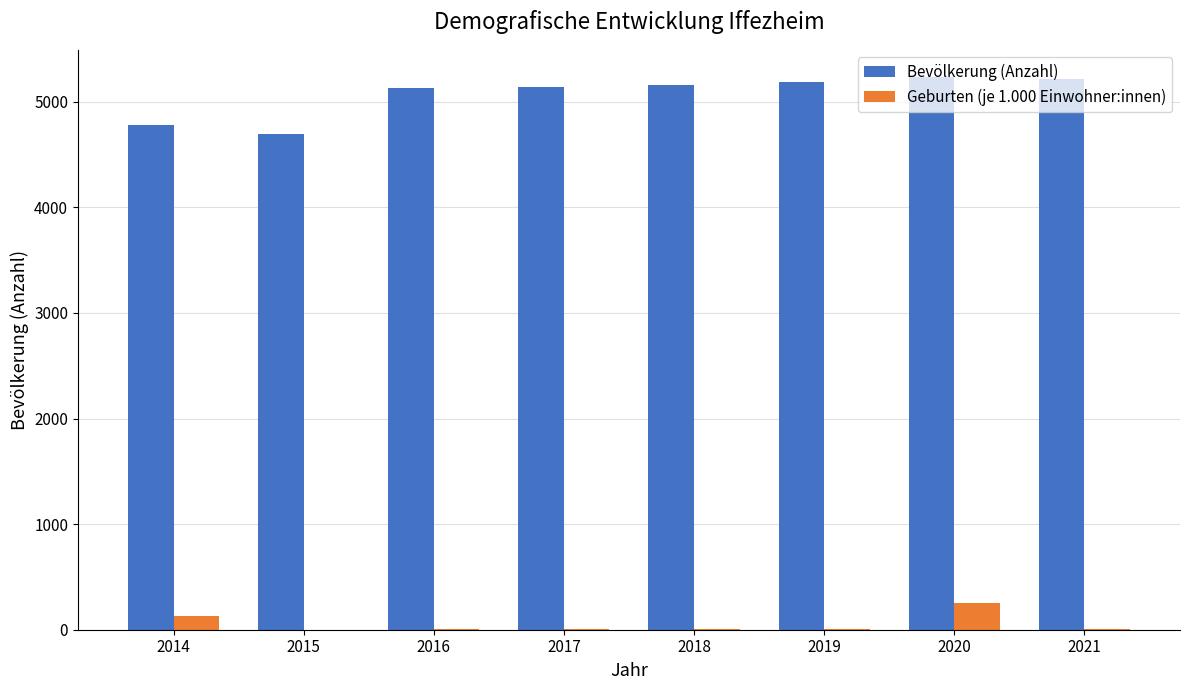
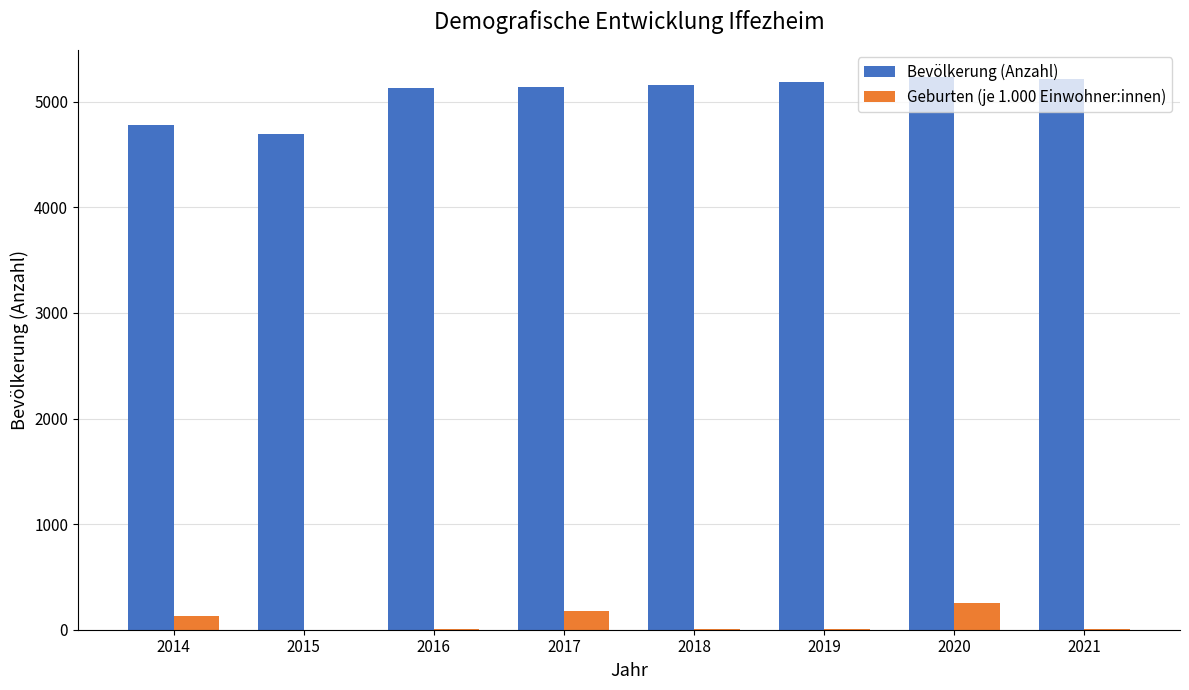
  {
    "Bevölkerung (Anzahl)": {
      "2014": 4780,
      "2015": 4700,
      "2016": 5130,
      "2017": 5140,
      "2018": 5160,
      "2019": 5180
    },
    "Geburten (je 1.000 Einwohner:innen)": {
      "2014": 130,
      "2015": 0,
-     "2017": 10,
+     "2017": 170,
      "2020": 260
    }
  }
